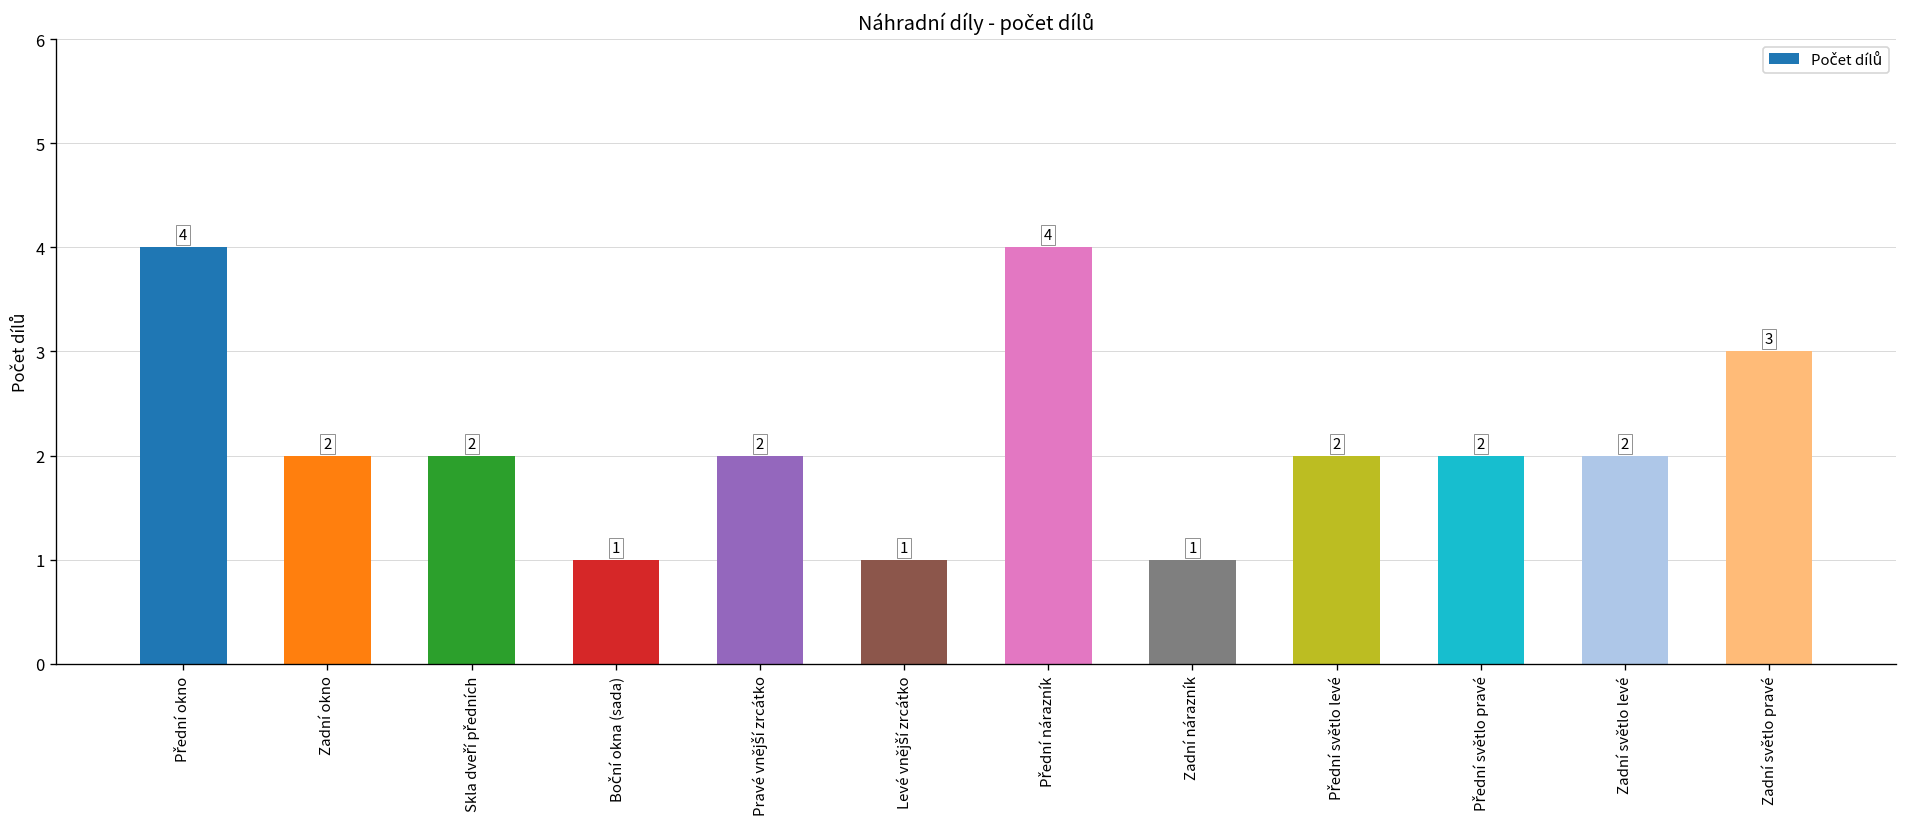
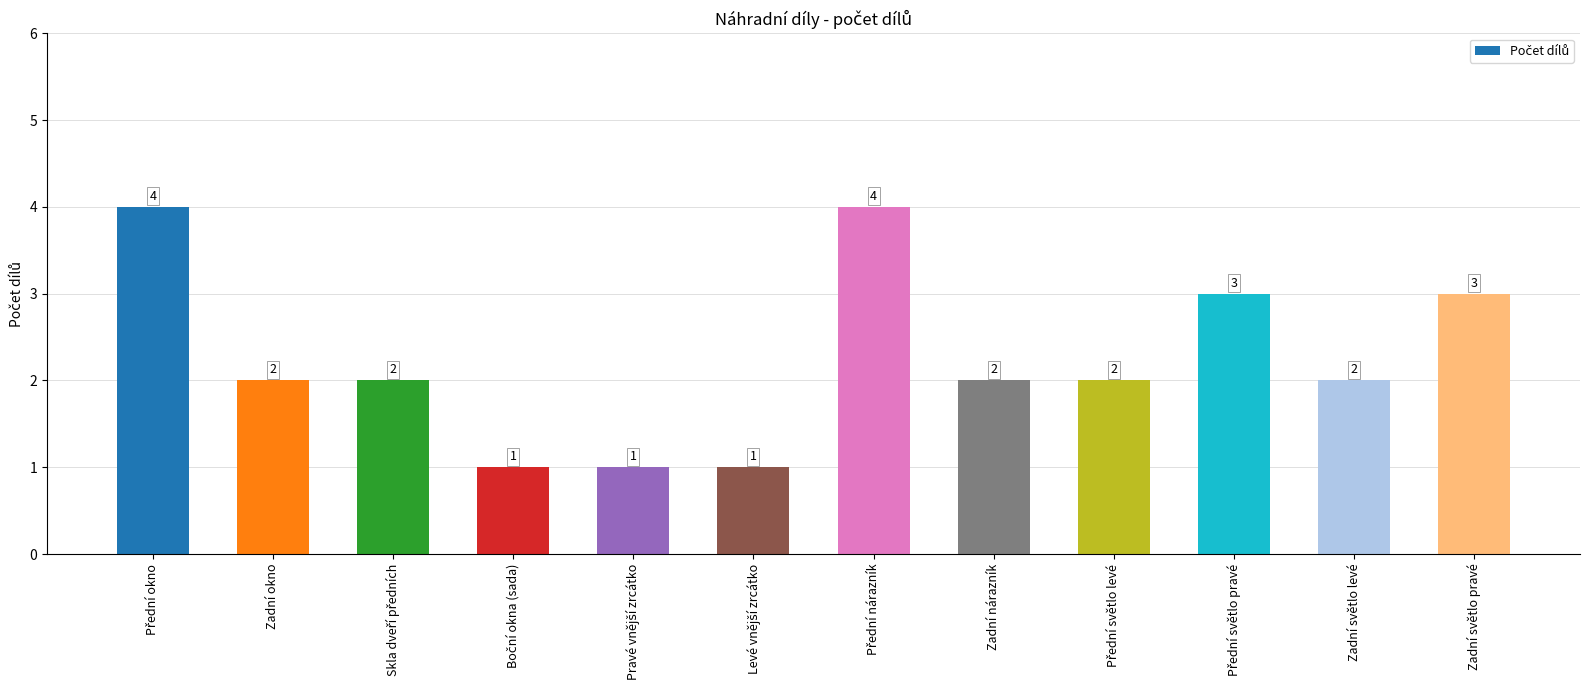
  {
-   "Pravé vnější zrcátko": 2,
-   "Zadní nárazník": 1,
-   "Přední světlo pravé": 2
+   "Pravé vnější zrcátko": 1,
+   "Zadní nárazník": 2,
+   "Přední světlo pravé": 3
  }
